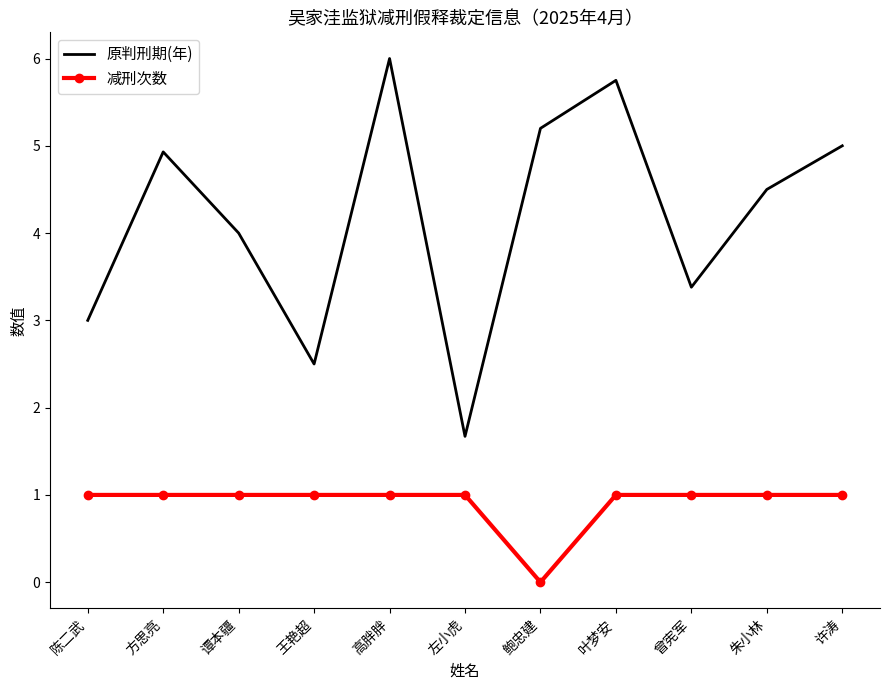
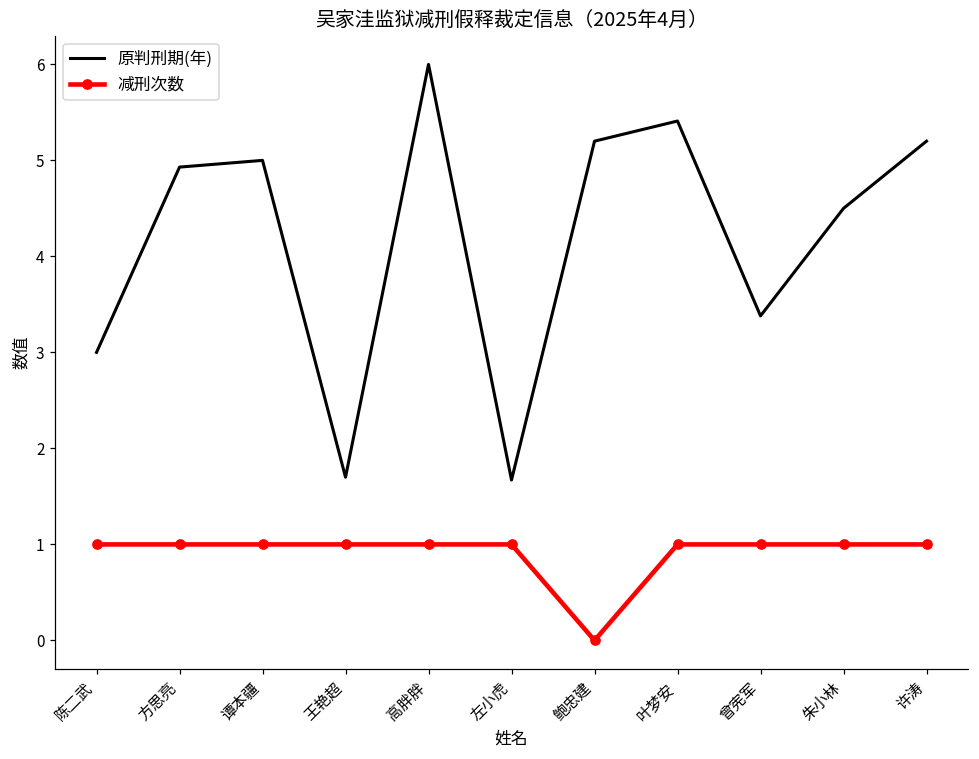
  {
    "原判刑期(年)": {
      "陈二武": 3.0,
      "方思亮": 4.9,
-     "谭本疆": 4,
-     "王艳超": 2.5,
+     "谭本疆": 5,
+     "王艳超": 1.7,
      "高胖胖": 6.0,
      "左小虎": 1.7,
      "鲍忠建": 5.2,
-     "叶梦安": 5.8,
+     "叶梦安": 5.4,
      "曾宪军": 3.4,
      "朱小林": 4.5,
-     "许涛": 5.0
+     "许涛": 5.2
    },
    "减刑次数": {
      "陈二武": 1.0,
      "方思亮": 1.0,
      "谭本疆": 1.0,
      "王艳超": 1.0,
      "高胖胖": 1.0,
      "左小虎": 1.0,
      "鲍忠建": 0.0,
      "叶梦安": 1.0,
      "曾宪军": 1.0,
      "朱小林": 1.0,
      "许涛": 1.0
    }
  }
